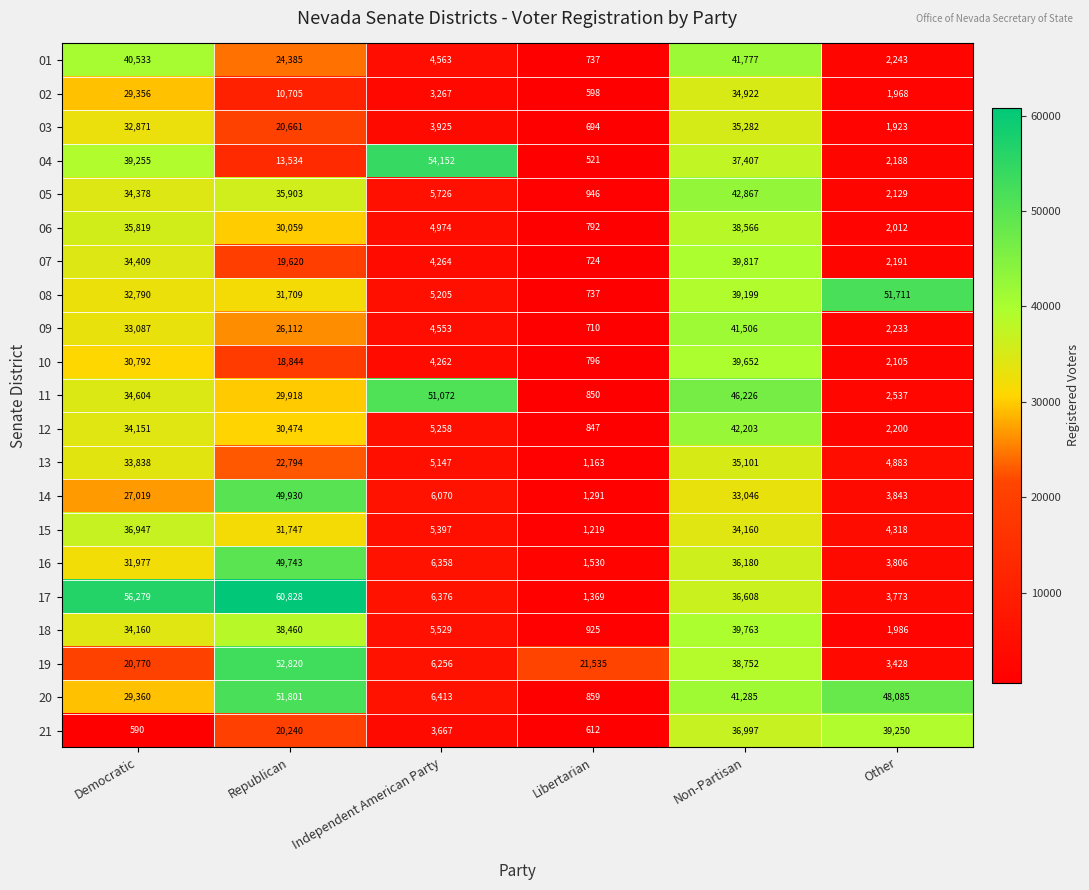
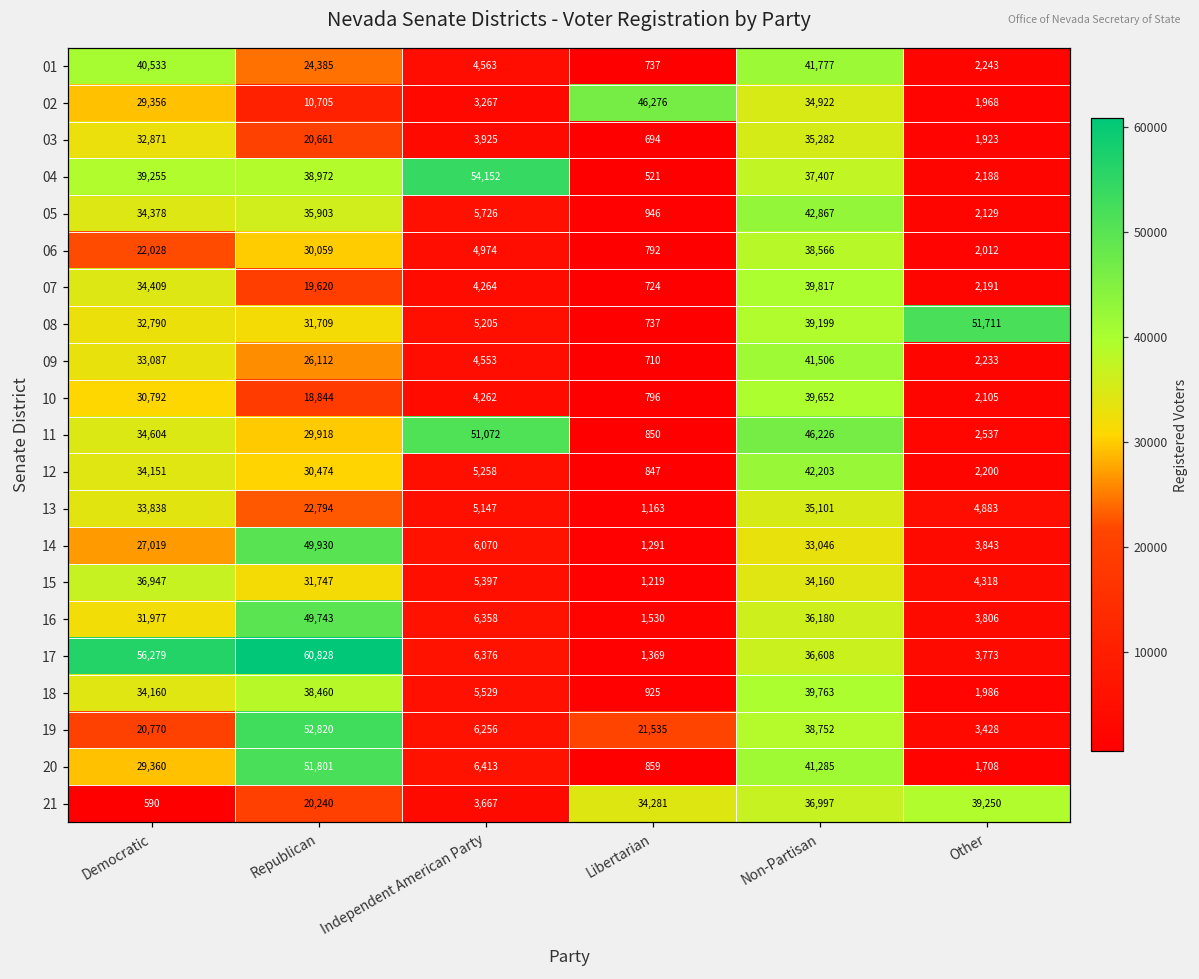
  {
    "01": {
      "Democratic": "40,533",
      "Republican": "24,385",
      "Independent American Party": "4,563",
      "Libertarian": "737",
      "Non-Partisan": "41,777",
      "Other": "2,243"
    },
    "02": {
      "Democratic": "29,356",
      "Republican": "10,705",
      "Independent American Party": "3,267",
-     "Libertarian": "598",
+     "Libertarian": "46,276",
      "Non-Partisan": "34,922",
      "Other": "1,968"
    },
    "03": {
      "Democratic": "32,871",
      "Republican": "20,661",
      "Independent American Party": "3,925",
      "Libertarian": "694",
      "Non-Partisan": "35,282",
      "Other": "1,923"
    },
    "04": {
      "Democratic": "39,255",
-     "Republican": "13,534",
+     "Republican": "38,972",
      "Independent American Party": "54,152",
      "Libertarian": "521",
      "Non-Partisan": "37,407",
      "Other": "2,188"
    },
    "05": {
      "Democratic": "34,378",
      "Republican": "35,903",
      "Independent American Party": "5,726",
      "Libertarian": "946",
      "Non-Partisan": "42,867",
      "Other": "2,129"
    },
    "06": {
-     "Democratic": "35,819",
+     "Democratic": "22,028",
      "Republican": "30,059",
      "Independent American Party": "4,974",
      "Libertarian": "792",
      "Non-Partisan": "38,566",
      "Other": "2,012"
    },
    "07": {
      "Democratic": "34,409",
      "Republican": "19,620",
      "Independent American Party": "4,264",
      "Libertarian": "724",
      "Non-Partisan": "39,817",
      "Other": "2,191"
    },
    "08": {
      "Democratic": "32,790",
      "Republican": "31,709",
      "Independent American Party": "5,205",
      "Libertarian": "737",
      "Non-Partisan": "39,199",
      "Other": "51,711"
    },
    "09": {
      "Democratic": "33,087",
      "Republican": "26,112",
      "Independent American Party": "4,553",
      "Libertarian": "710",
      "Non-Partisan": "41,506",
      "Other": "2,233"
    },
    "10": {
      "Democratic": "30,792",
      "Republican": "18,844",
      "Independent American Party": "4,262",
      "Libertarian": "796",
      "Non-Partisan": "39,652",
      "Other": "2,105"
    },
    "11": {
      "Democratic": "34,604",
      "Republican": "29,918",
      "Independent American Party": "51,072",
      "Libertarian": "850",
      "Non-Partisan": "46,226",
      "Other": "2,537"
    },
    "12": {
      "Democratic": "34,151",
      "Republican": "30,474",
      "Independent American Party": "5,258",
      "Libertarian": "847",
      "Non-Partisan": "42,203",
      "Other": "2,200"
    },
    "13": {
      "Democratic": "33,838",
      "Republican": "22,794",
      "Independent American Party": "5,147",
      "Libertarian": "1,163",
      "Non-Partisan": "35,101",
      "Other": "4,883"
    },
    "14": {
      "Democratic": "27,019",
      "Republican": "49,930",
      "Independent American Party": "6,070",
      "Libertarian": "1,291",
      "Non-Partisan": "33,046",
      "Other": "3,843"
    },
    "15": {
      "Democratic": "36,947",
      "Republican": "31,747",
      "Independent American Party": "5,397",
      "Libertarian": "1,219",
      "Non-Partisan": "34,160",
      "Other": "4,318"
    },
    "16": {
      "Democratic": "31,977",
      "Republican": "49,743",
      "Independent American Party": "6,358",
      "Libertarian": "1,530",
      "Non-Partisan": "36,180",
      "Other": "3,806"
    },
    "17": {
      "Democratic": "56,279",
      "Republican": "60,828",
      "Independent American Party": "6,376",
      "Libertarian": "1,369",
      "Non-Partisan": "36,608",
      "Other": "3,773"
    },
    "18": {
      "Democratic": "34,160",
      "Republican": "38,460",
      "Independent American Party": "5,529",
      "Libertarian": "925",
      "Non-Partisan": "39,763",
      "Other": "1,986"
    },
    "19": {
      "Democratic": "20,770",
      "Republican": "52,820",
      "Independent American Party": "6,256",
      "Libertarian": "21,535",
      "Non-Partisan": "38,752",
      "Other": "3,428"
    },
    "20": {
      "Democratic": "29,360",
      "Republican": "51,801",
      "Independent American Party": "6,413",
      "Libertarian": "859",
      "Non-Partisan": "41,285",
-     "Other": "48,085"
+     "Other": "1,708"
    },
    "21": {
      "Democratic": "590",
      "Republican": "20,240",
      "Independent American Party": "3,667",
-     "Libertarian": "612",
+     "Libertarian": "34,281",
      "Non-Partisan": "36,997",
      "Other": "39,250"
    }
  }
